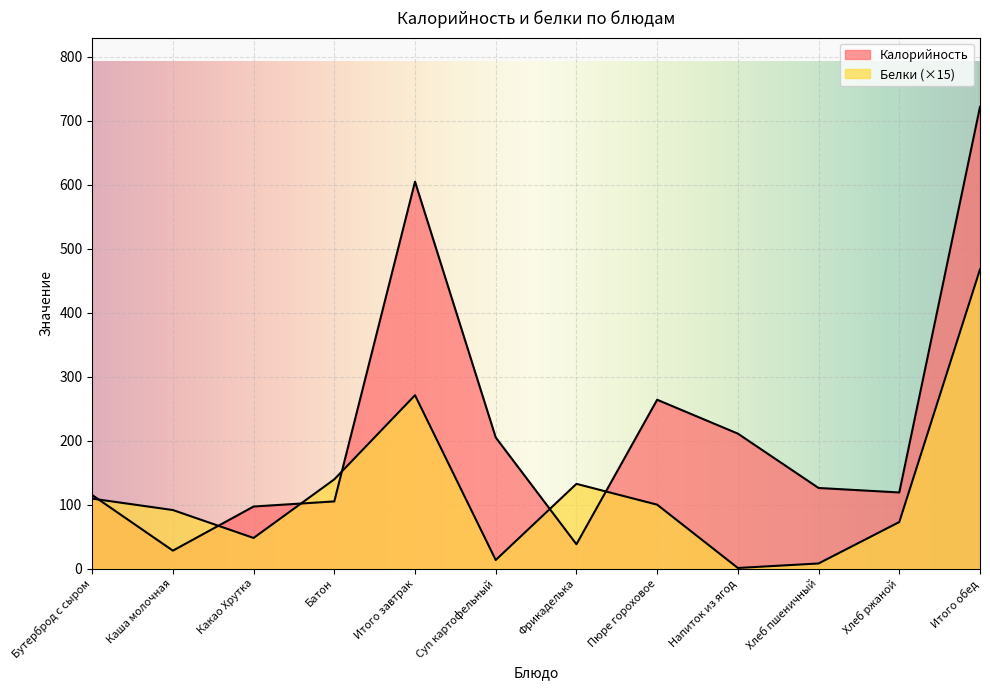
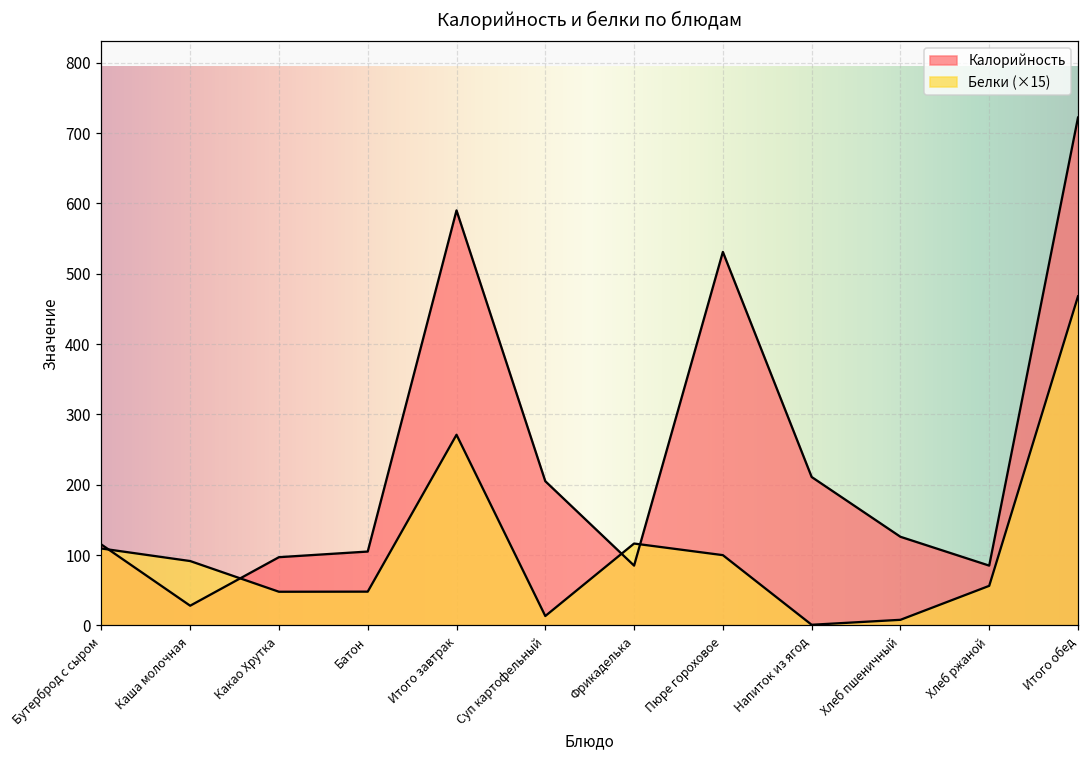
  {
    "Калорийность": {
      "Бутерброд с сыром": 120,
      "Каша молочная": 30,
      "Какао Хрутка": 100,
      "Батон": 110,
-     "Итого завтрак": 610,
+     "Итого завтрак": 590,
      "Суп картофельный": 210,
-     "Фрикаделька": 40,
-     "Пюре гороховое": 260,
+     "Фрикаделька": 90,
+     "Пюре гороховое": 530,
      "Напиток из ягод": 210,
      "Хлеб пшеничный": 130,
-     "Хлеб ржаной": 120,
+     "Хлеб ржаной": 90,
      "Итого обед": 720
    },
    "Белки (×15)": {
      "Бутерброд с сыром": 110,
      "Каша молочная": 90,
      "Какао Хрутка": 50,
-     "Батон": 140,
+     "Батон": 50,
      "Итого завтрак": 270,
      "Суп картофельный": 10,
-     "Фрикаделька": 130,
+     "Фрикаделька": 120,
      "Пюре гороховое": 100,
      "Напиток из ягод": 0,
      "Хлеб пшеничный": 10,
-     "Хлеб ржаной": 70,
+     "Хлеб ржаной": 60,
      "Итого обед": 470
    }
  }
